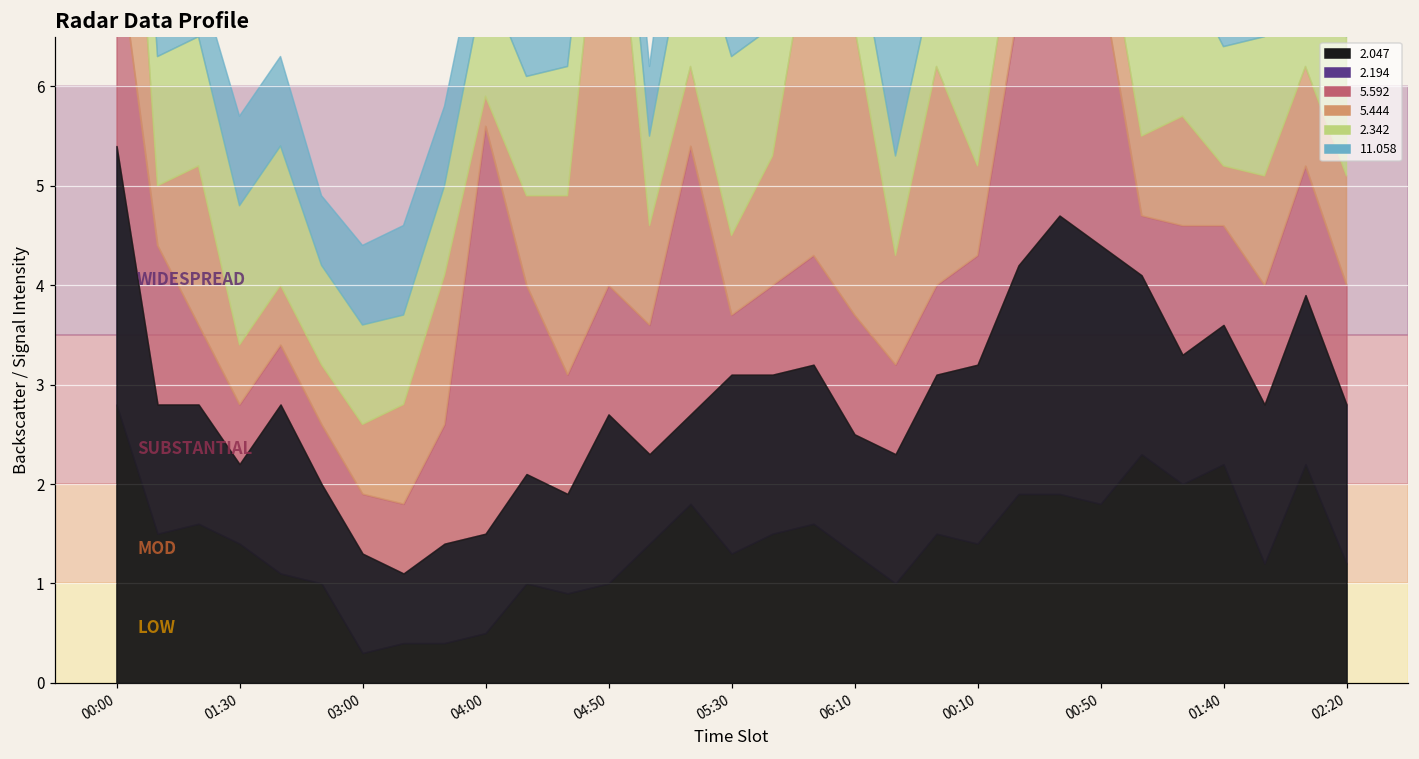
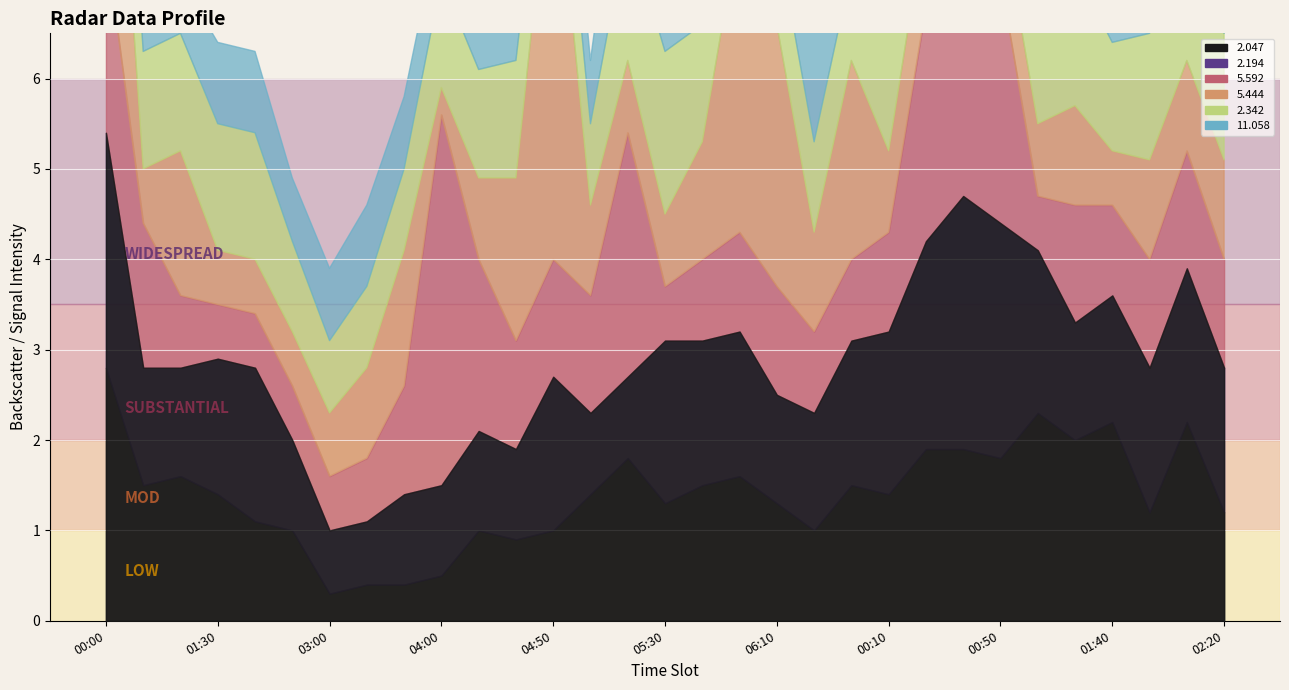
  {
    "2.047": {
      "00:00": 2.8,
      "01:30": 1.4,
      "03:00": 0.3,
      "04:00": 0.5,
      "04:50": 1.0,
      "05:30": 1.3,
      "06:10": 1.3,
      "00:10": 1.4,
      "00:50": 1.8,
      "01:40": 2.2,
      "02:20": 1.2
    },
    "2.194": {
-     "01:30": 0.8,
-     "03:00": 1.0
+     "01:30": 1.5,
+     "03:00": 0.7
    },
    "2.342": {
      "01:30": 1.4,
-     "03:00": 1.0,
+     "03:00": 0.8,
      "05:30": 1.8,
      "01:40": 1.2,
      "02:20": 1.4
    },
    "11.058": {
      "01:30": 0.9,
      "03:00": 0.8
    }
  }
